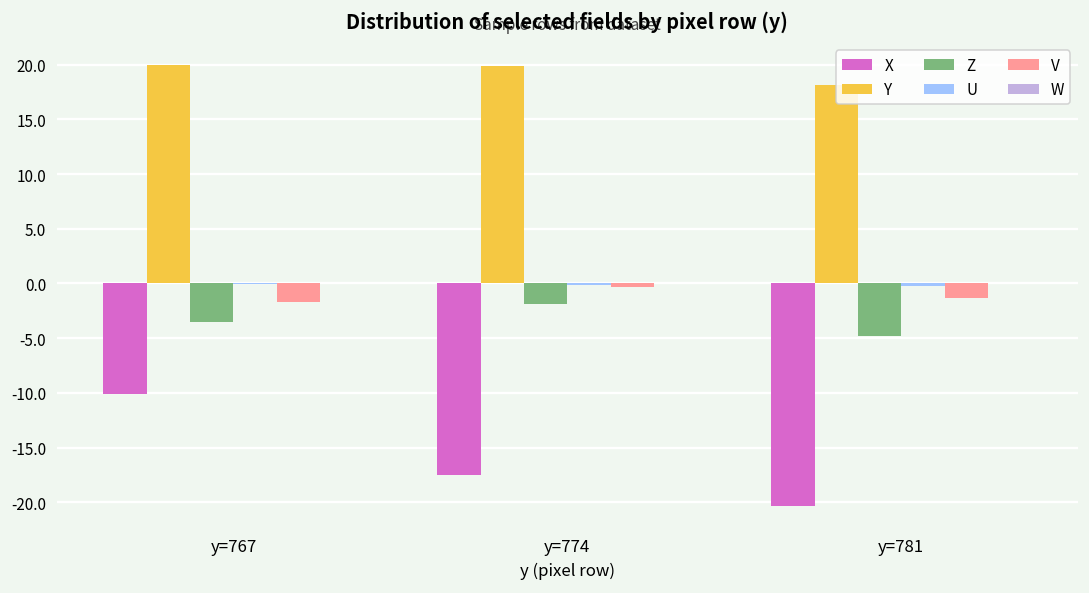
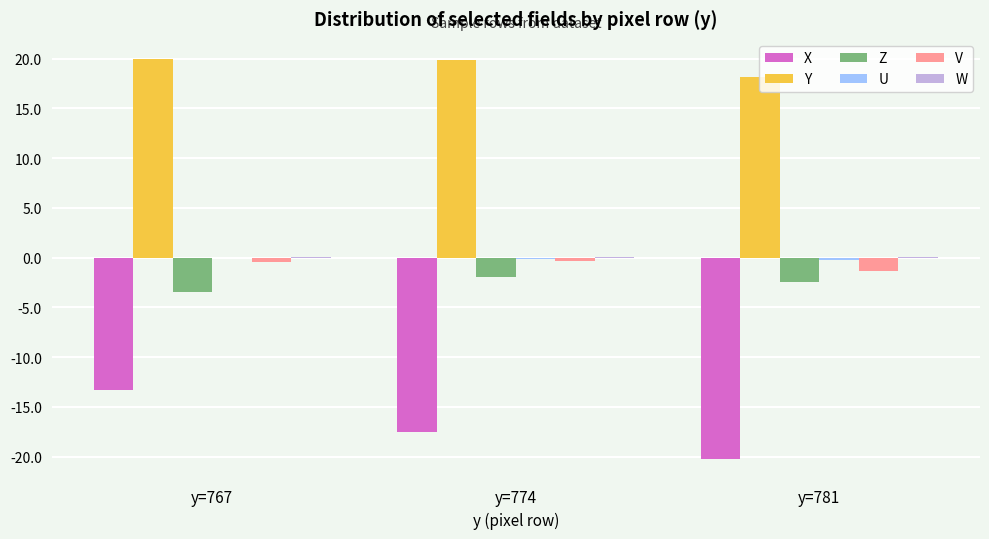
  {
    "X": {
-     "y=767": -10,
+     "y=767": -13,
      "y=774": -18,
      "y=781": -20
    },
    "Y": {
      "y=767": 20,
      "y=774": 20
    },
    "Z": {
      "y=767": -3,
      "y=774": -2,
-     "y=781": -5
+     "y=781": -2
    },
    "V": {
-     "y=767": -2,
+     "y=767": 0,
      "y=774": 0,
      "y=781": -1
    }
  }
